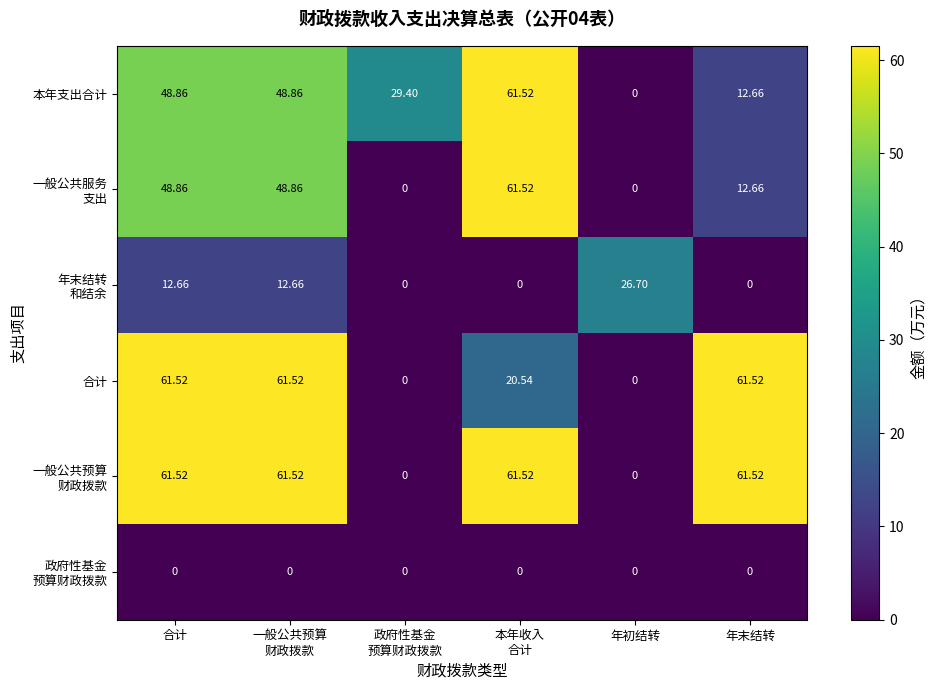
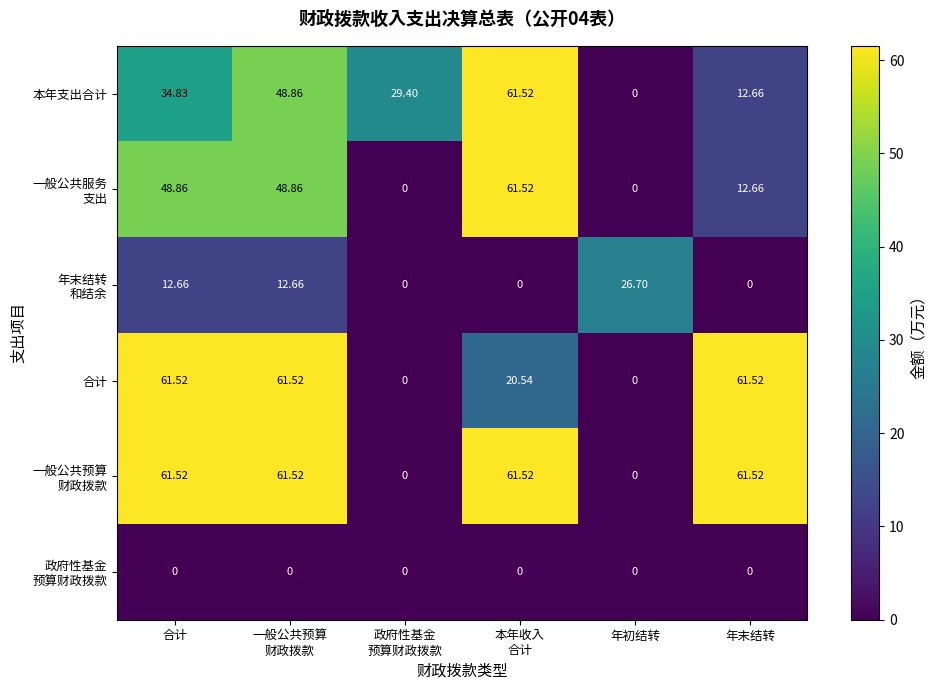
  {
    "本年支出合计": {
-     "合计": 48.86,
+     "合计": 34.83,
      "一般公共预算 财政拨款": 48.86,
      "政府性基金 预算财政拨款": 29.40,
      "本年收入 合计": 61.52,
      "年初结转": 0,
      "年末结转": 12.66
    },
    "一般公共服务 支出": {
      "合计": 48.86,
      "一般公共预算 财政拨款": 48.86,
      "政府性基金 预算财政拨款": 0,
      "本年收入 合计": 61.52,
      "年初结转": 0,
      "年末结转": 12.66
    },
    "年末结转 和结余": {
      "合计": 12.66,
      "一般公共预算 财政拨款": 12.66,
      "政府性基金 预算财政拨款": 0,
      "本年收入 合计": 0,
      "年初结转": 26.70,
      "年末结转": 0
    },
    "合计": {
      "合计": 61.52,
      "一般公共预算 财政拨款": 61.52,
      "政府性基金 预算财政拨款": 0,
      "本年收入 合计": 20.54,
      "年初结转": 0,
      "年末结转": 61.52
    },
    "一般公共预算 财政拨款": {
      "合计": 61.52,
      "一般公共预算 财政拨款": 61.52,
      "政府性基金 预算财政拨款": 0,
      "本年收入 合计": 61.52,
      "年初结转": 0,
      "年末结转": 61.52
    },
    "政府性基金 预算财政拨款": {
      "合计": 0,
      "一般公共预算 财政拨款": 0,
      "政府性基金 预算财政拨款": 0,
      "本年收入 合计": 0,
      "年初结转": 0,
      "年末结转": 0
    }
  }
